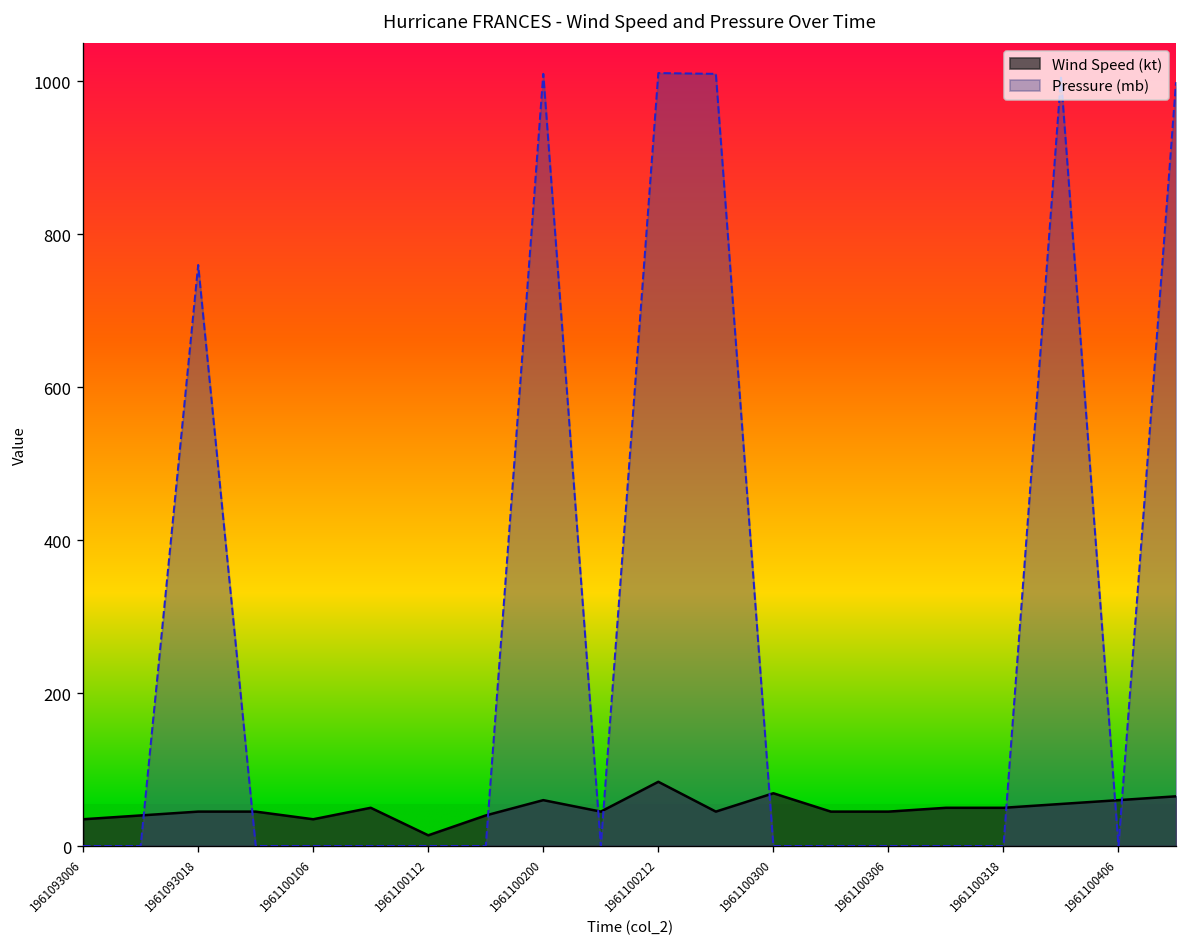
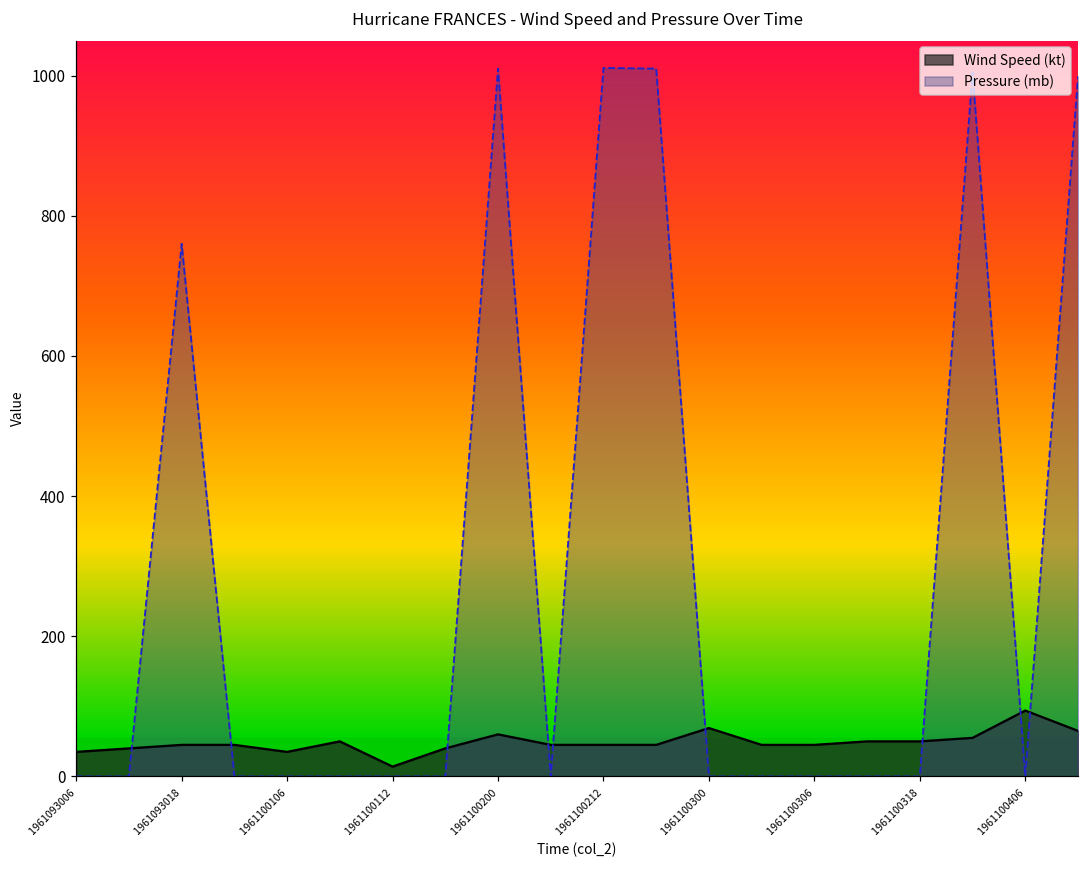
  {
    "Wind Speed (kt)": {
      "1961093006": 40,
      "1961093018": 50,
      "1961100106": 40,
      "1961100112": 10,
      "1961100200": 60,
-     "1961100212": 80,
+     "1961100212": 50,
      "1961100300": 70,
      "1961100306": 50,
      "1961100318": 50,
-     "1961100406": 60
+     "1961100406": 90
    },
    "Pressure (mb)": {
      "1961093006": 0,
      "1961093018": 760,
      "1961100106": 0,
      "1961100112": 0,
      "1961100200": 1010,
      "1961100212": 1010,
      "1961100300": 0,
      "1961100306": 0,
      "1961100318": 0,
      "1961100406": 0
    }
  }
